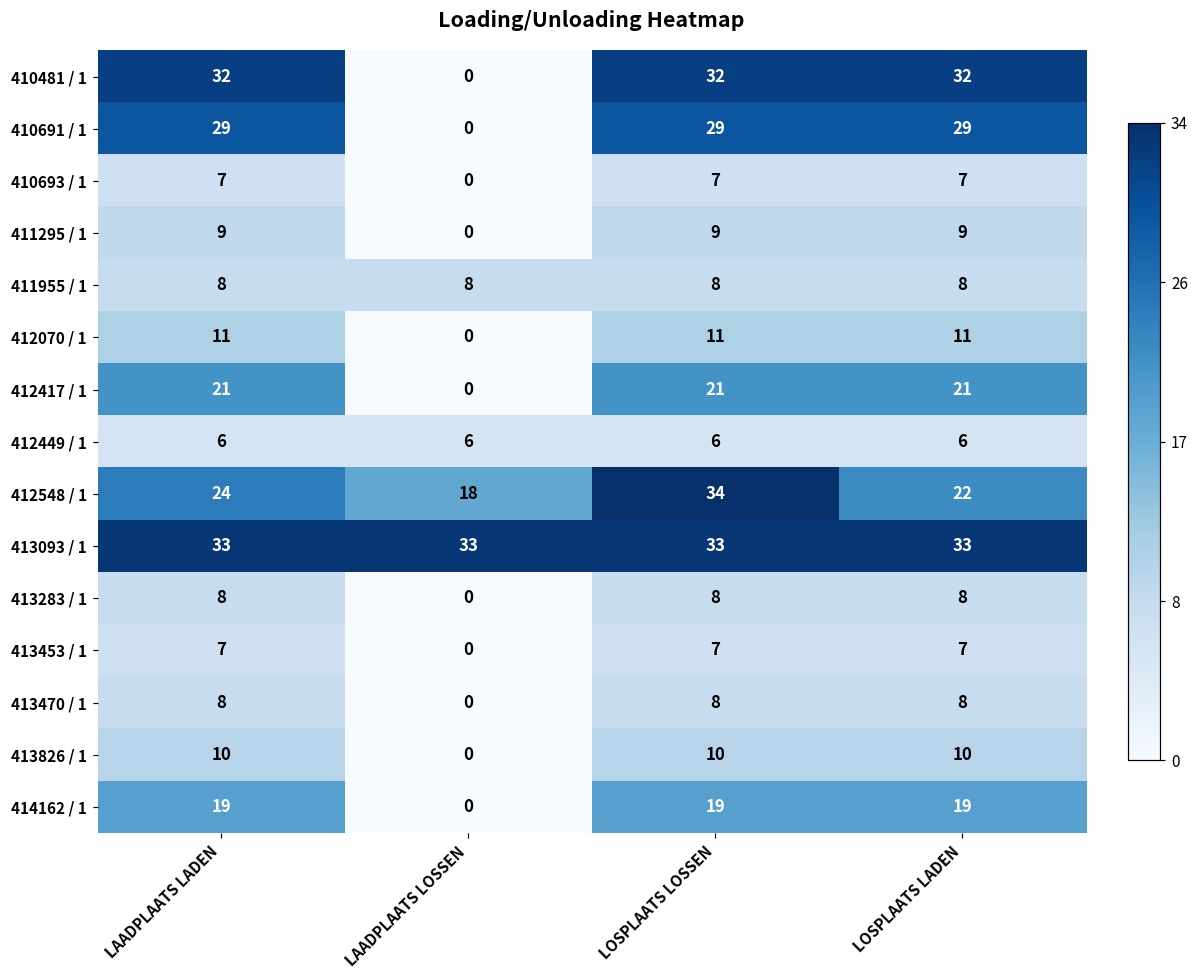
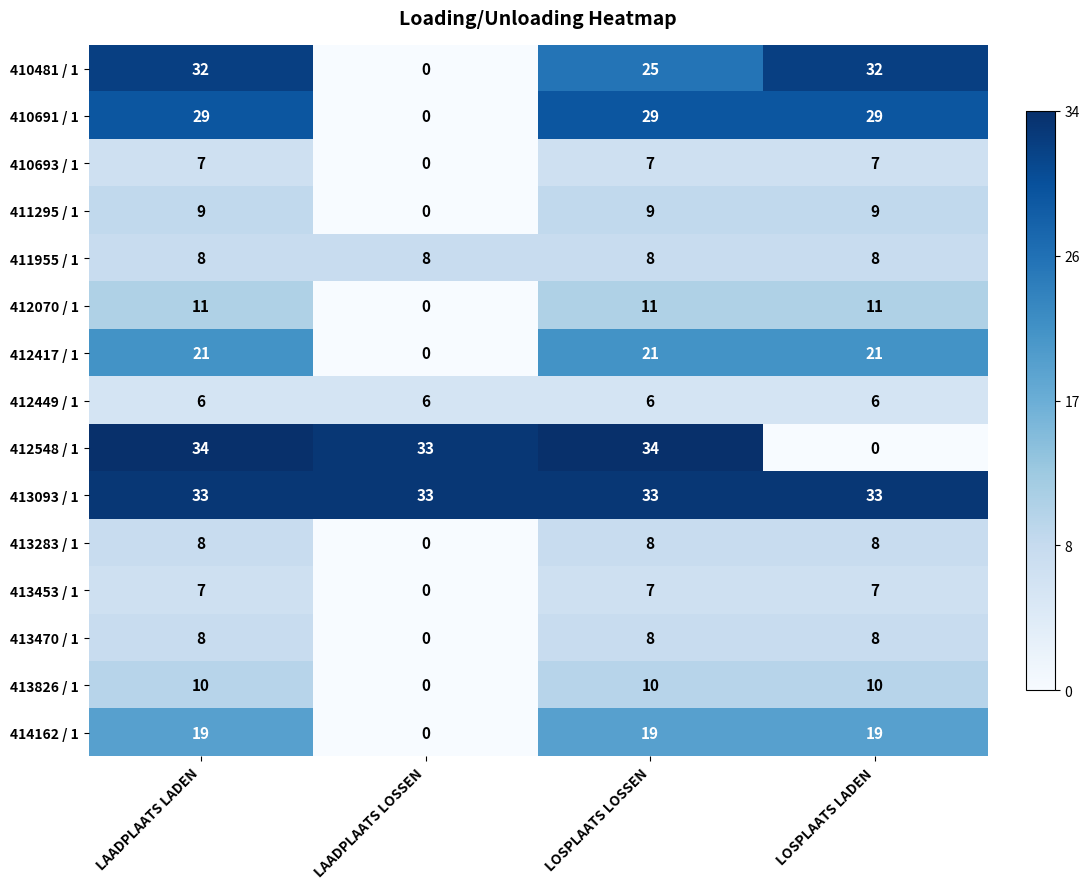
  {
    "410481 / 1": {
      "LAADPLAATS LADEN": 32,
      "LAADPLAATS LOSSEN": 0,
-     "LOSPLAATS LOSSEN": 32,
+     "LOSPLAATS LOSSEN": 25,
      "LOSPLAATS LADEN": 32
    },
    "410691 / 1": {
      "LAADPLAATS LADEN": 29,
      "LAADPLAATS LOSSEN": 0,
      "LOSPLAATS LOSSEN": 29,
      "LOSPLAATS LADEN": 29
    },
    "410693 / 1": {
      "LAADPLAATS LADEN": 7,
      "LAADPLAATS LOSSEN": 0,
      "LOSPLAATS LOSSEN": 7,
      "LOSPLAATS LADEN": 7
    },
    "411295 / 1": {
      "LAADPLAATS LADEN": 9,
      "LAADPLAATS LOSSEN": 0,
      "LOSPLAATS LOSSEN": 9,
      "LOSPLAATS LADEN": 9
    },
    "411955 / 1": {
      "LAADPLAATS LADEN": 8,
      "LAADPLAATS LOSSEN": 8,
      "LOSPLAATS LOSSEN": 8,
      "LOSPLAATS LADEN": 8
    },
    "412070 / 1": {
      "LAADPLAATS LADEN": 11,
      "LAADPLAATS LOSSEN": 0,
      "LOSPLAATS LOSSEN": 11,
      "LOSPLAATS LADEN": 11
    },
    "412417 / 1": {
      "LAADPLAATS LADEN": 21,
      "LAADPLAATS LOSSEN": 0,
      "LOSPLAATS LOSSEN": 21,
      "LOSPLAATS LADEN": 21
    },
    "412449 / 1": {
      "LAADPLAATS LADEN": 6,
      "LAADPLAATS LOSSEN": 6,
      "LOSPLAATS LOSSEN": 6,
      "LOSPLAATS LADEN": 6
    },
    "412548 / 1": {
-     "LAADPLAATS LADEN": 24,
-     "LAADPLAATS LOSSEN": 18,
+     "LAADPLAATS LADEN": 34,
+     "LAADPLAATS LOSSEN": 33,
      "LOSPLAATS LOSSEN": 34,
-     "LOSPLAATS LADEN": 22
+     "LOSPLAATS LADEN": 0
    },
    "413093 / 1": {
      "LAADPLAATS LADEN": 33,
      "LAADPLAATS LOSSEN": 33,
      "LOSPLAATS LOSSEN": 33,
      "LOSPLAATS LADEN": 33
    },
    "413283 / 1": {
      "LAADPLAATS LADEN": 8,
      "LAADPLAATS LOSSEN": 0,
      "LOSPLAATS LOSSEN": 8,
      "LOSPLAATS LADEN": 8
    },
    "413453 / 1": {
      "LAADPLAATS LADEN": 7,
      "LAADPLAATS LOSSEN": 0,
      "LOSPLAATS LOSSEN": 7,
      "LOSPLAATS LADEN": 7
    },
    "413470 / 1": {
      "LAADPLAATS LADEN": 8,
      "LAADPLAATS LOSSEN": 0,
      "LOSPLAATS LOSSEN": 8,
      "LOSPLAATS LADEN": 8
    },
    "413826 / 1": {
      "LAADPLAATS LADEN": 10,
      "LAADPLAATS LOSSEN": 0,
      "LOSPLAATS LOSSEN": 10,
      "LOSPLAATS LADEN": 10
    },
    "414162 / 1": {
      "LAADPLAATS LADEN": 19,
      "LAADPLAATS LOSSEN": 0,
      "LOSPLAATS LOSSEN": 19,
      "LOSPLAATS LADEN": 19
    }
  }
